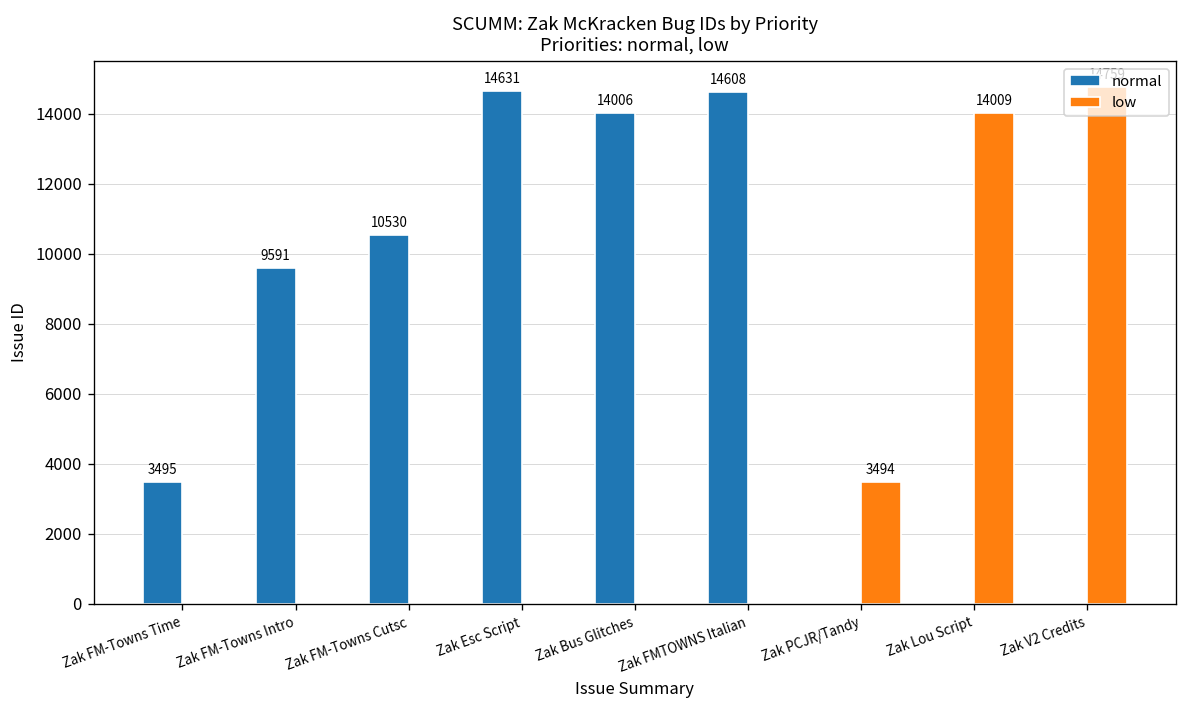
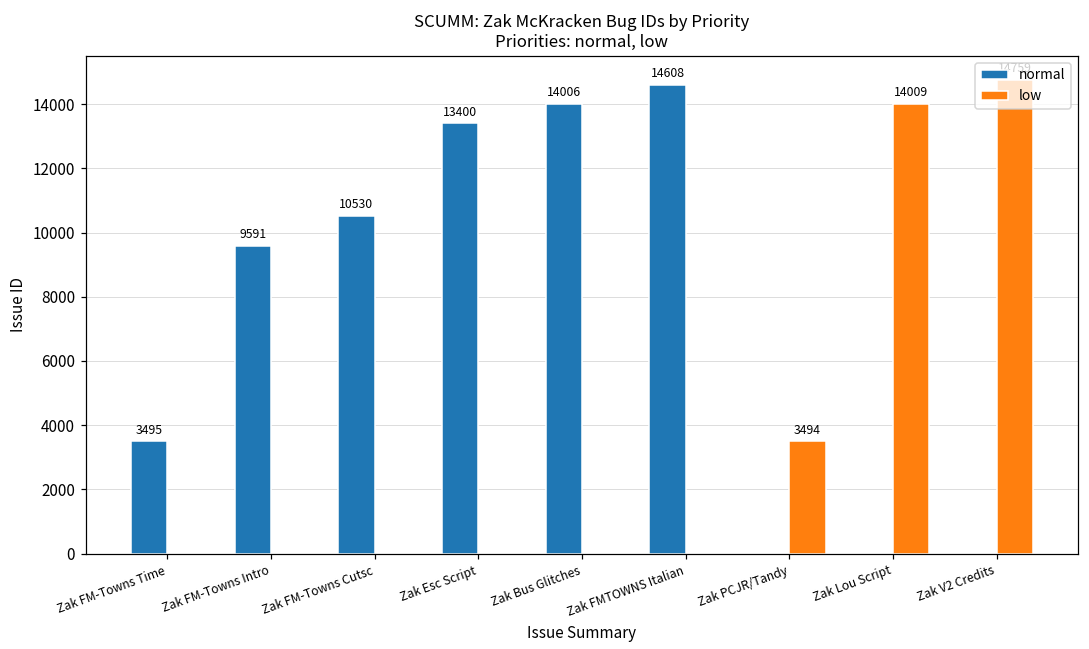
  {
    "normal": {
      "Zak FM-Towns Time": 3495,
      "Zak FM-Towns Intro": 9591,
      "Zak FM-Towns Cutsc": 10530,
-     "Zak Esc Script": 14631,
+     "Zak Esc Script": 13400,
      "Zak Bus Glitches": 14006,
      "Zak FMTOWNS Italian": 14608
    },
    "low": {
      "Zak PCJR/Tandy": 3494,
      "Zak Lou Script": 14009
    }
  }
